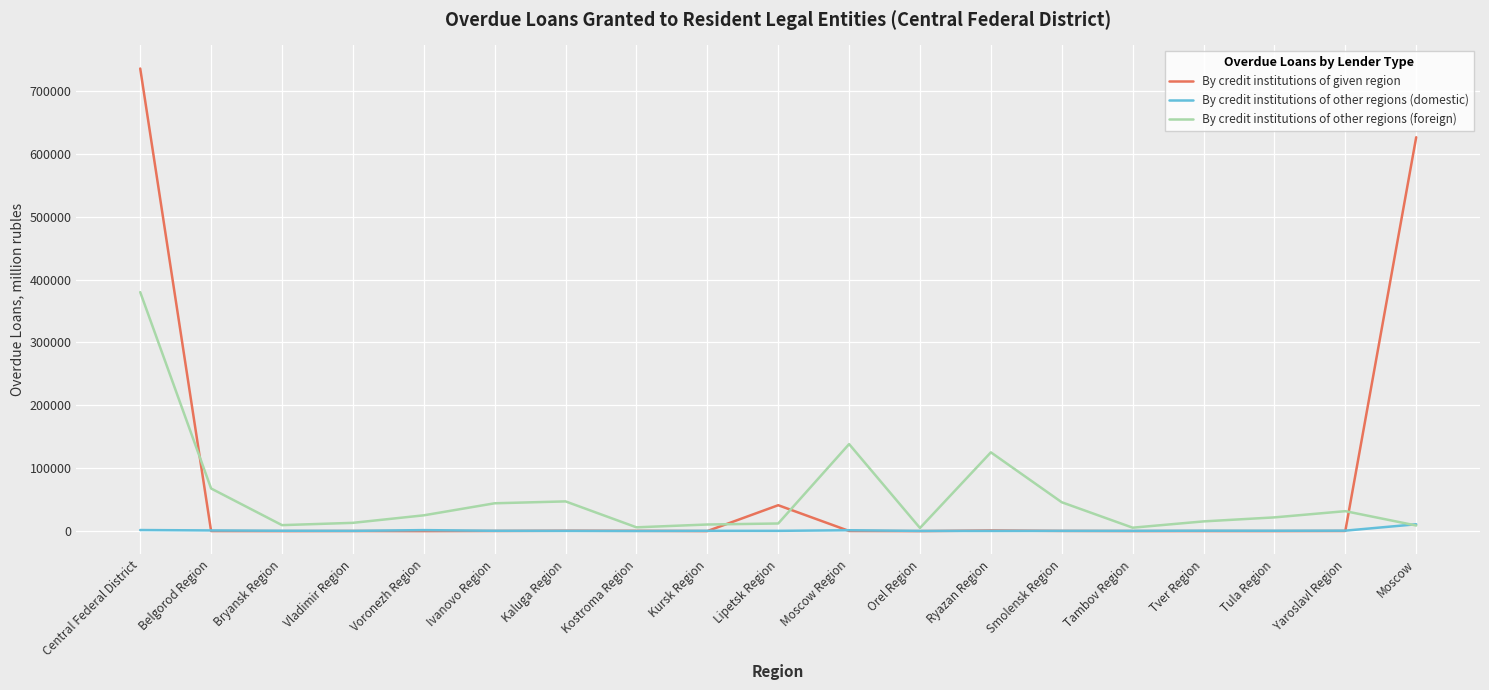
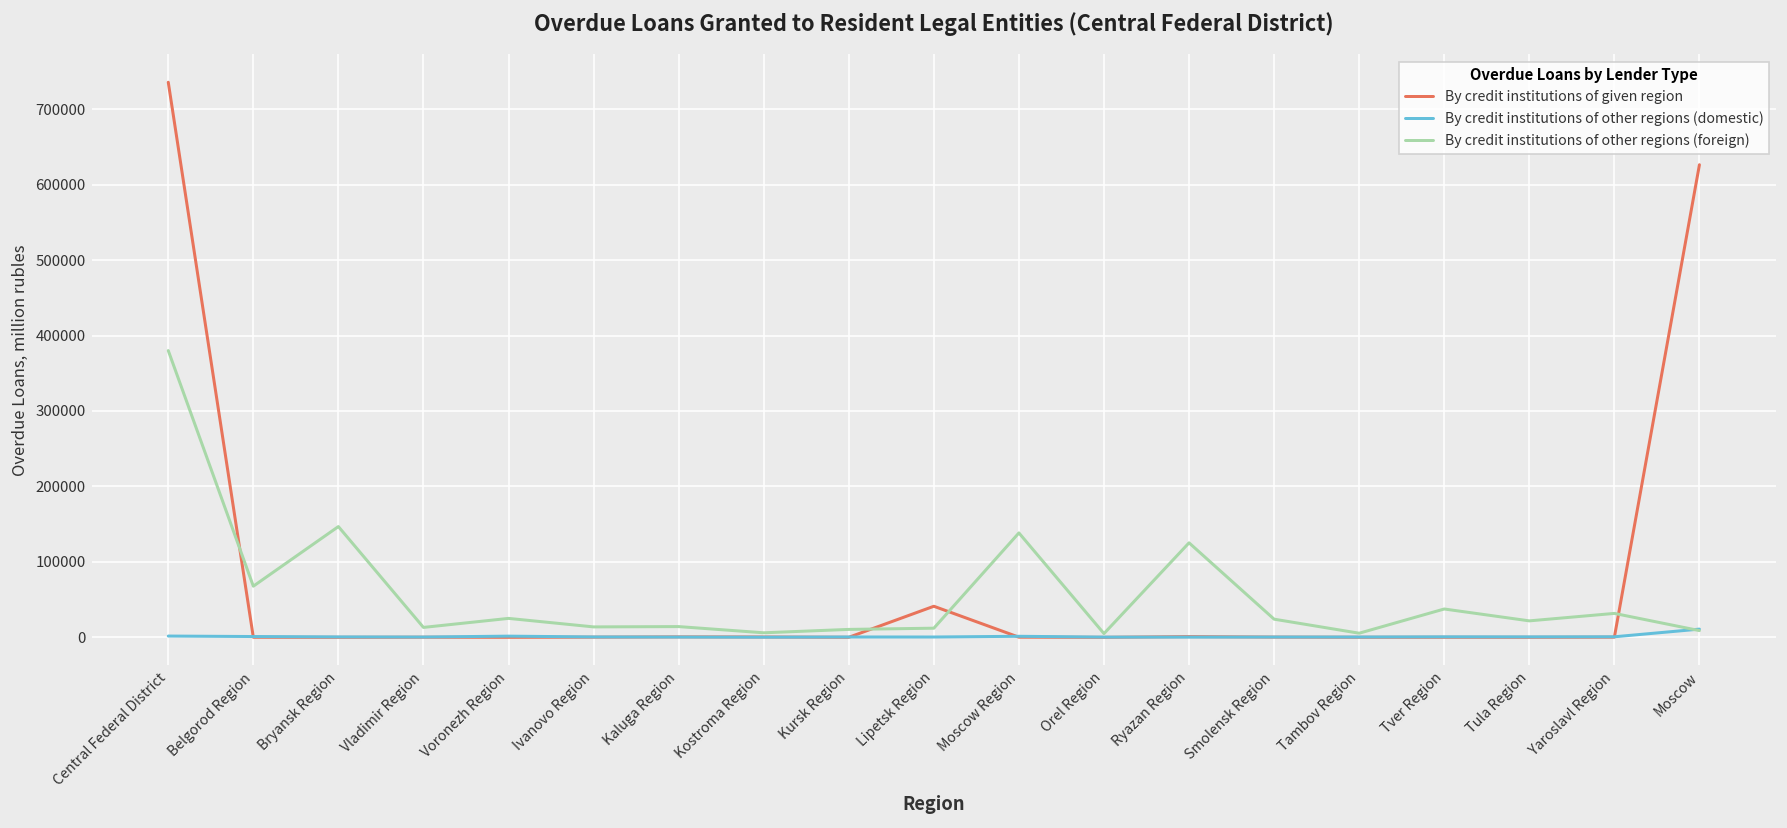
  {
    "By credit institutions of given region": {
      "Central Federal District": 740000,
      "Lipetsk Region": 40000,
      "Moscow": 630000
    },
    "By credit institutions of other regions (domestic)": {
      "Central Federal District": 0,
      "Lipetsk Region": 0
    },
    "By credit institutions of other regions (foreign)": {
      "Central Federal District": 380000,
      "Belgorod Region": 70000,
-     "Bryansk Region": 10000,
+     "Bryansk Region": 150000,
      "Vladimir Region": 10000,
      "Voronezh Region": 30000,
-     "Ivanovo Region": 40000,
-     "Kaluga Region": 50000,
+     "Ivanovo Region": 10000,
+     "Kaluga Region": 10000,
      "Kostroma Region": 10000,
      "Kursk Region": 10000,
      "Lipetsk Region": 10000,
      "Moscow Region": 140000,
      "Orel Region": 0,
      "Ryazan Region": 130000,
-     "Smolensk Region": 50000,
+     "Smolensk Region": 20000,
      "Tambov Region": 10000,
-     "Tver Region": 20000,
+     "Tver Region": 40000,
      "Tula Region": 20000,
      "Yaroslavl Region": 30000
    }
  }
